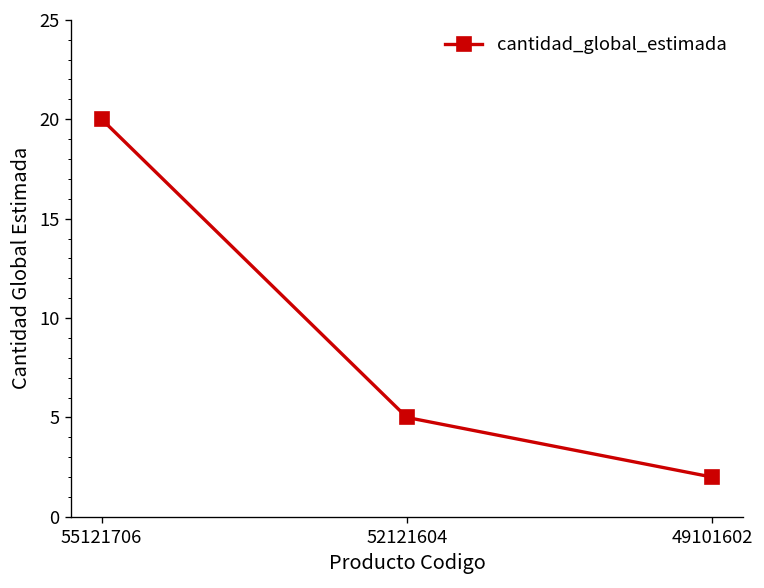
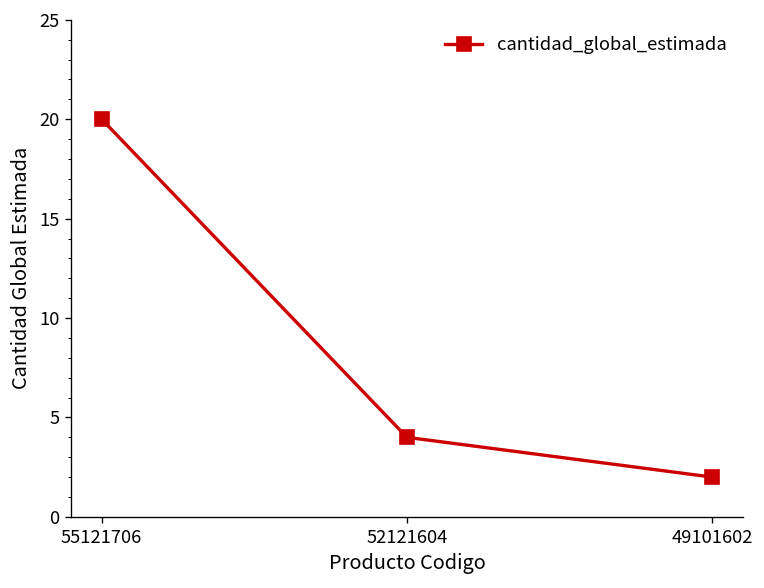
  {
    "55121706": 20,
-   "52121604": 5,
+   "52121604": 4,
    "49101602": 2
  }
